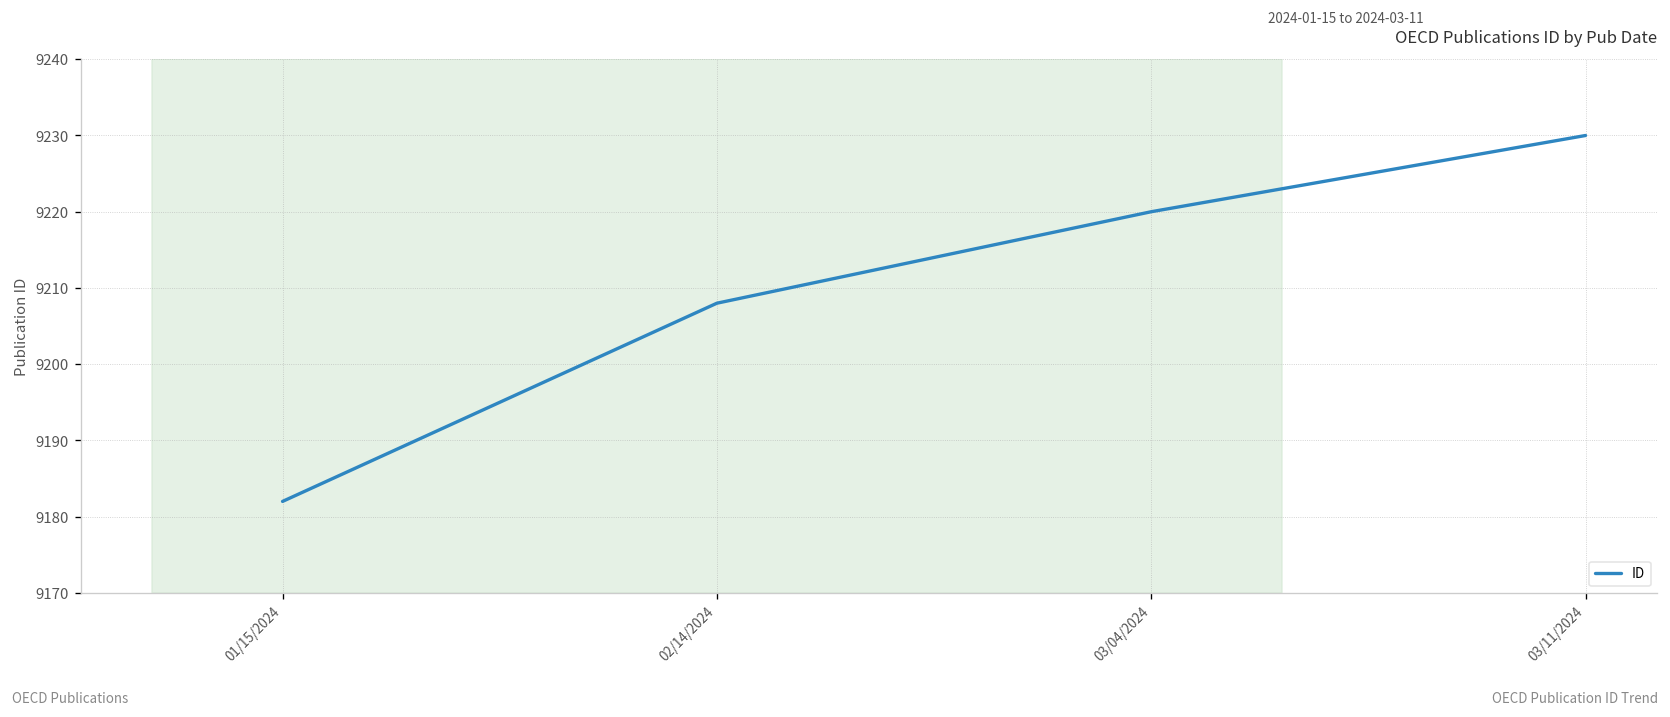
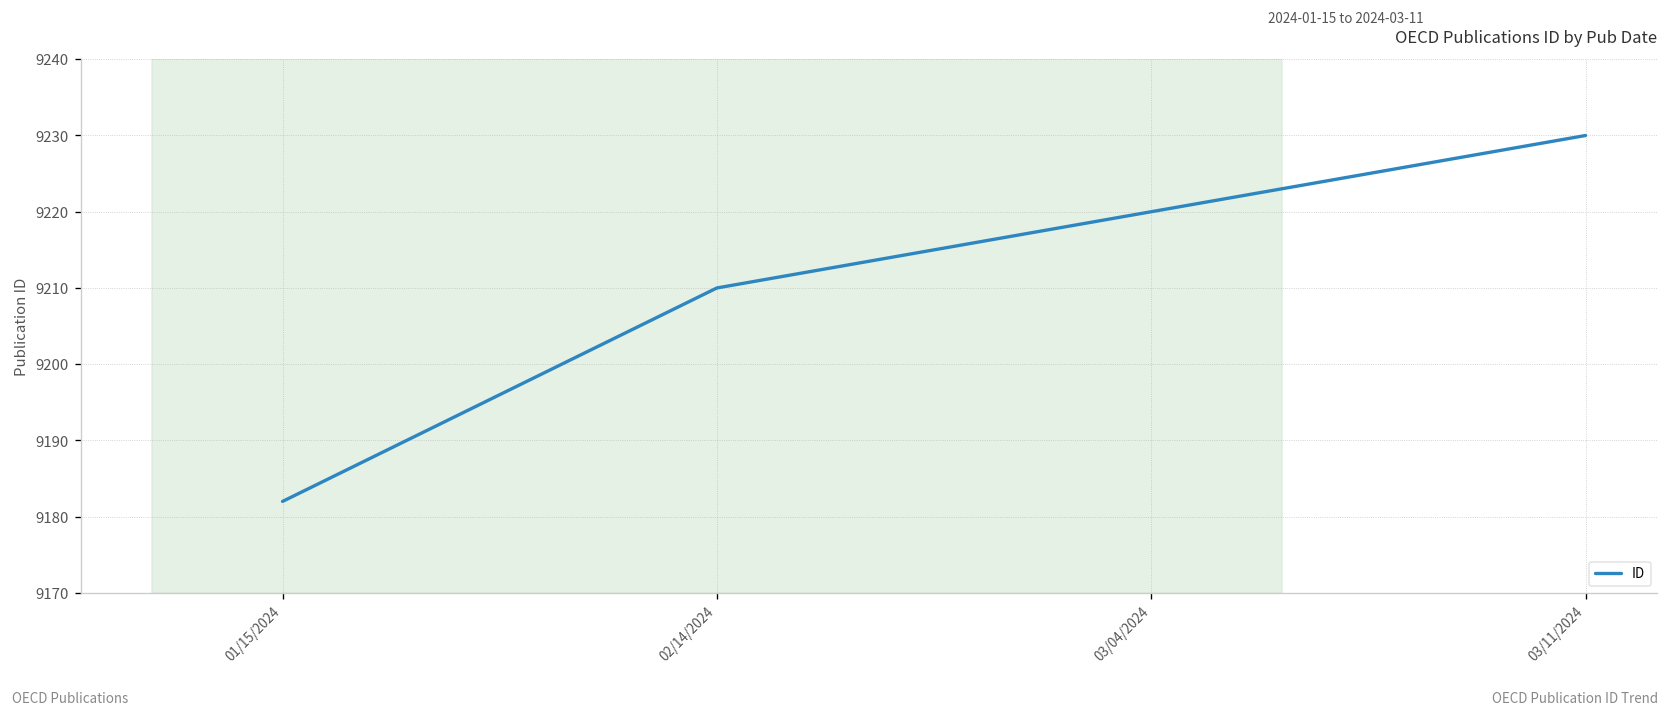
  {
    "01/15/2024": 9182,
-   "02/14/2024": 9208,
+   "02/14/2024": 9210,
    "03/04/2024": 9220,
    "03/11/2024": 9230
  }
